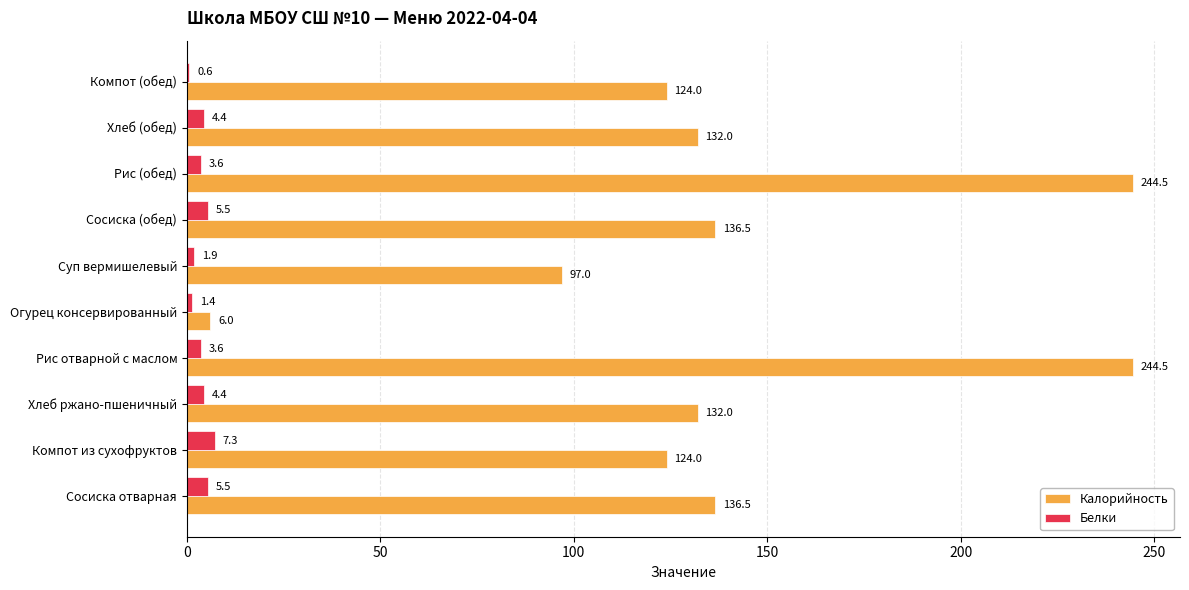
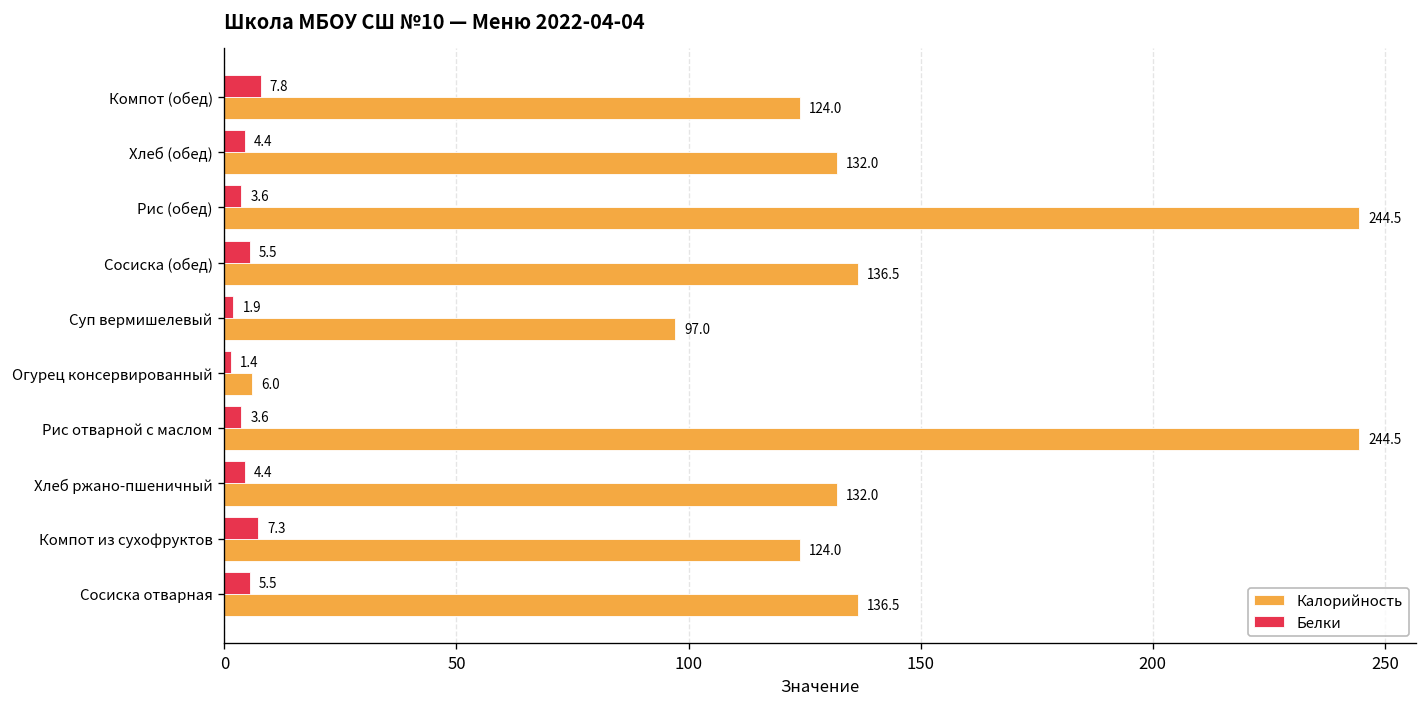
  {
    "Калорийность": {
      "Компот (обед)": 124.0,
      "Хлеб (обед)": 132.0,
      "Рис (обед)": 244.5,
      "Сосиска (обед)": 136.5,
      "Суп вермишелевый": 97.0,
      "Огурец консервированный": 6.0,
      "Рис отварной с маслом": 244.5,
      "Хлеб ржано-пшеничный": 132.0,
      "Компот из сухофруктов": 124.0,
      "Сосиска отварная": 136.5
    },
    "Белки": {
-     "Компот (обед)": 0.6,
+     "Компот (обед)": 7.8,
      "Хлеб (обед)": 4.4,
      "Рис (обед)": 3.6,
      "Сосиска (обед)": 5.5,
      "Суп вермишелевый": 1.9,
      "Огурец консервированный": 1.4,
      "Рис отварной с маслом": 3.6,
      "Хлеб ржано-пшеничный": 4.4,
      "Компот из сухофруктов": 7.3,
      "Сосиска отварная": 5.5
    }
  }
